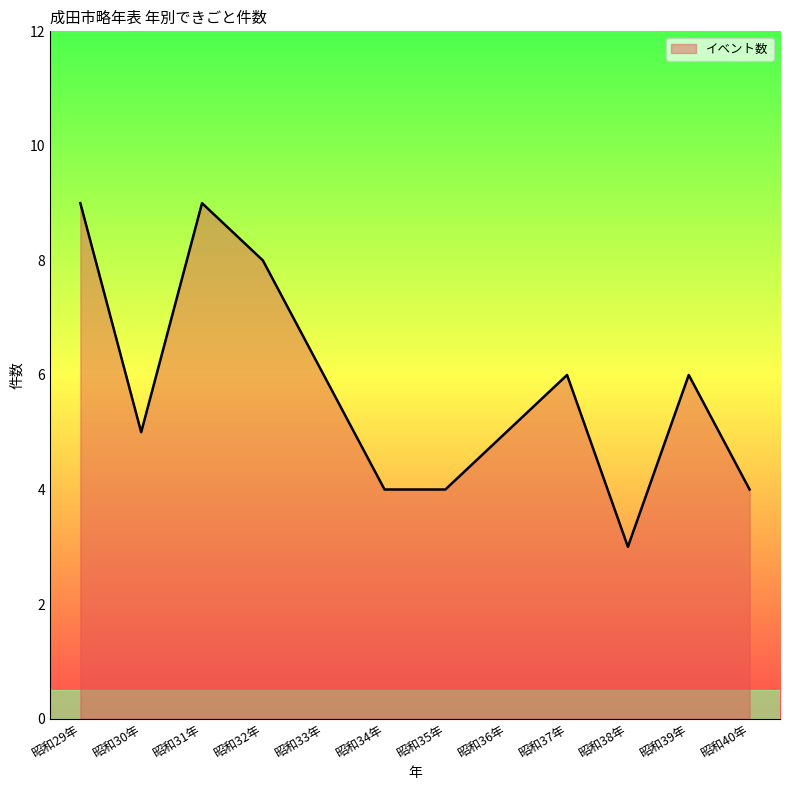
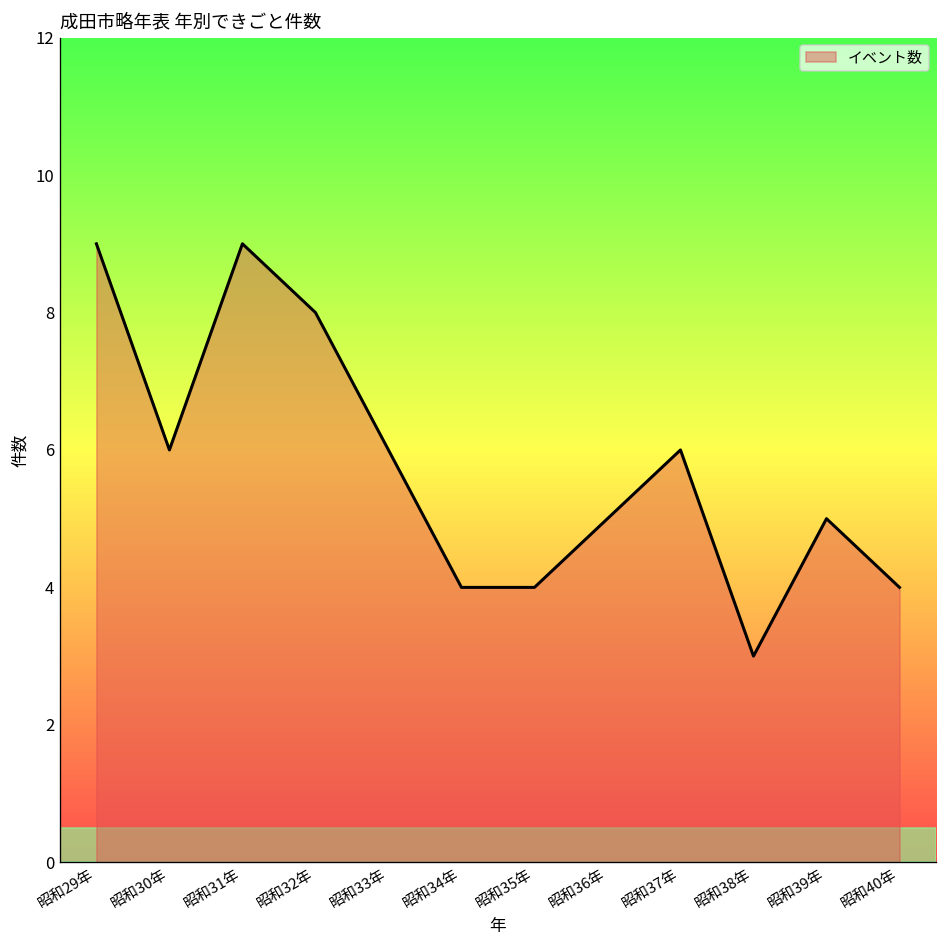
  {
    "昭和29年": 9,
-   "昭和30年": 5,
+   "昭和30年": 6,
    "昭和31年": 9,
    "昭和32年": 8,
    "昭和33年": 6,
    "昭和34年": 4,
    "昭和35年": 4,
    "昭和36年": 5,
    "昭和37年": 6,
    "昭和38年": 3,
-   "昭和39年": 6,
+   "昭和39年": 5,
    "昭和40年": 4
  }
